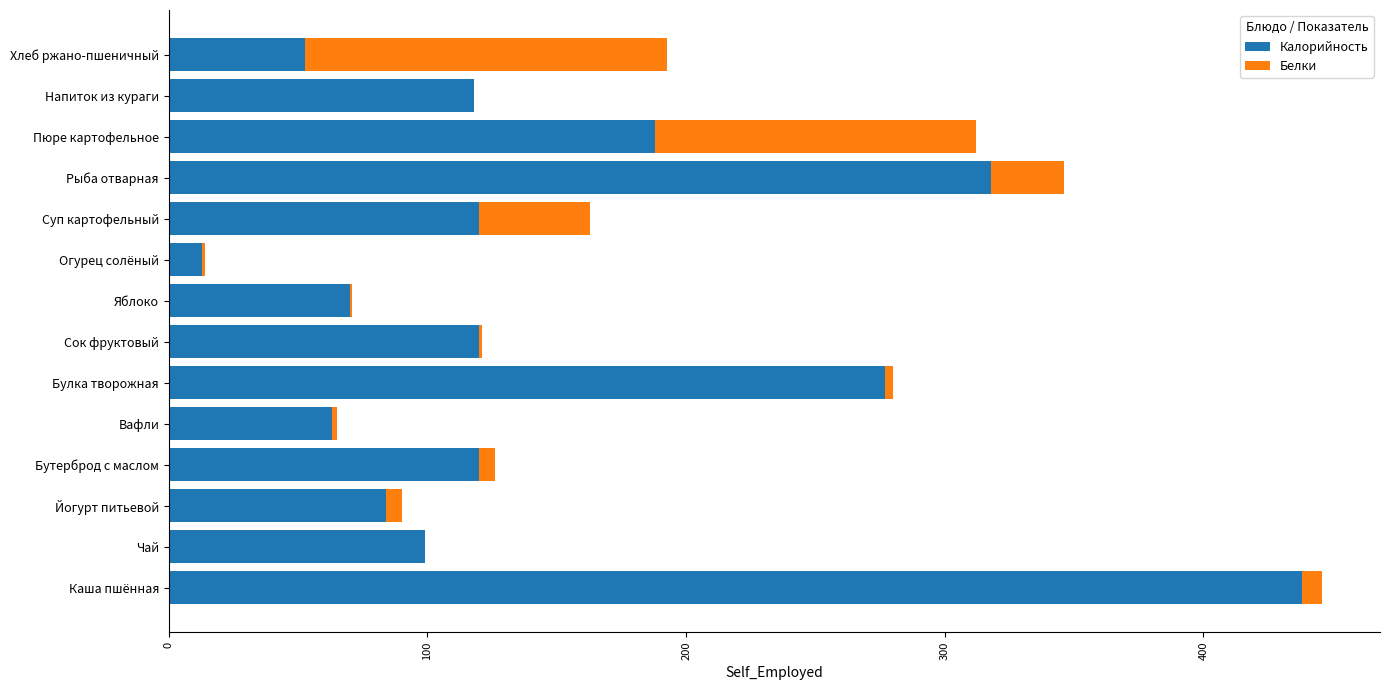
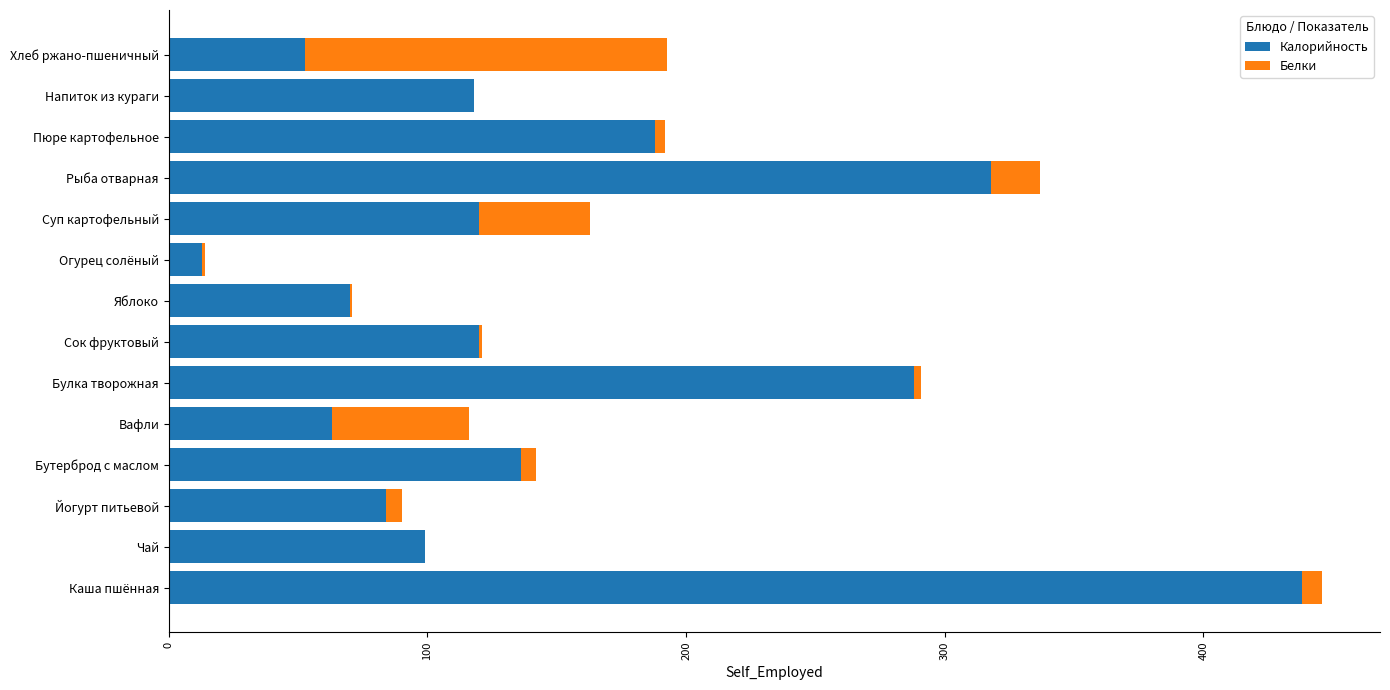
  {
    "Калорийность": {
      "Хлеб ржано-пшеничный": 53,
      "Напиток из кураги": 118,
      "Пюре картофельное": 188,
      "Рыба отварная": 318,
      "Суп картофельный": 120,
      "Огурец солёный": 13,
      "Яблоко": 70,
      "Сок фруктовый": 120,
-     "Булка творожная": 277,
+     "Булка творожная": 288,
      "Вафли": 63,
-     "Бутерброд с маслом": 120,
+     "Бутерброд с маслом": 136,
      "Йогурт питьевой": 84,
      "Чай": 99,
      "Каша пшённая": 438
    },
    "Белки": {
      "Хлеб ржано-пшеничный": 140,
      "Напиток из кураги": 0,
-     "Пюре картофельное": 124,
-     "Рыба отварная": 28,
+     "Пюре картофельное": 4,
+     "Рыба отварная": 19,
      "Суп картофельный": 43,
      "Огурец солёный": 1,
      "Яблоко": 1,
      "Сок фруктовый": 1,
      "Булка творожная": 3,
-     "Вафли": 2,
+     "Вафли": 53,
      "Бутерброд с маслом": 6,
      "Йогурт питьевой": 6,
      "Чай": 0,
      "Каша пшённая": 8
    }
  }
